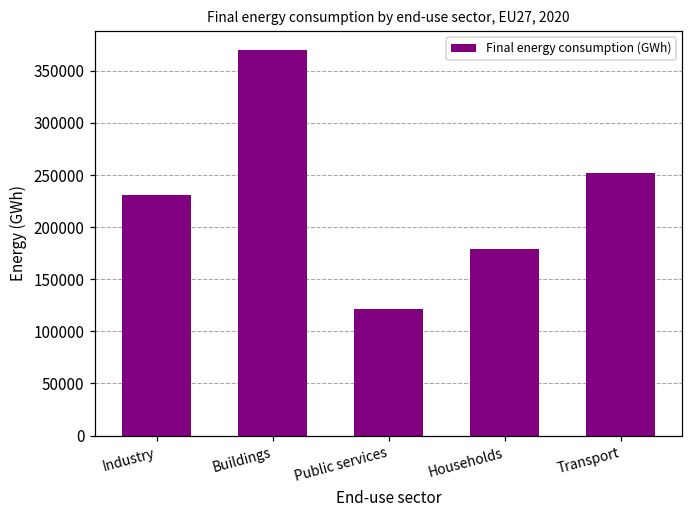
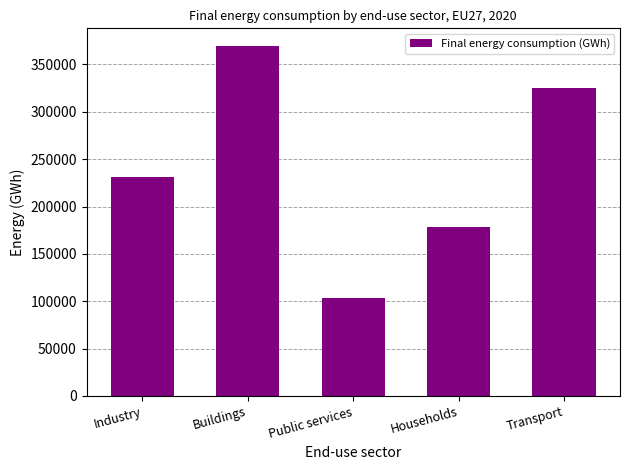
  {
    "Industry": 230000,
    "Buildings": 370000,
-   "Public services": 120000,
+   "Public services": 100000,
    "Households": 180000,
-   "Transport": 250000
+   "Transport": 320000
  }
